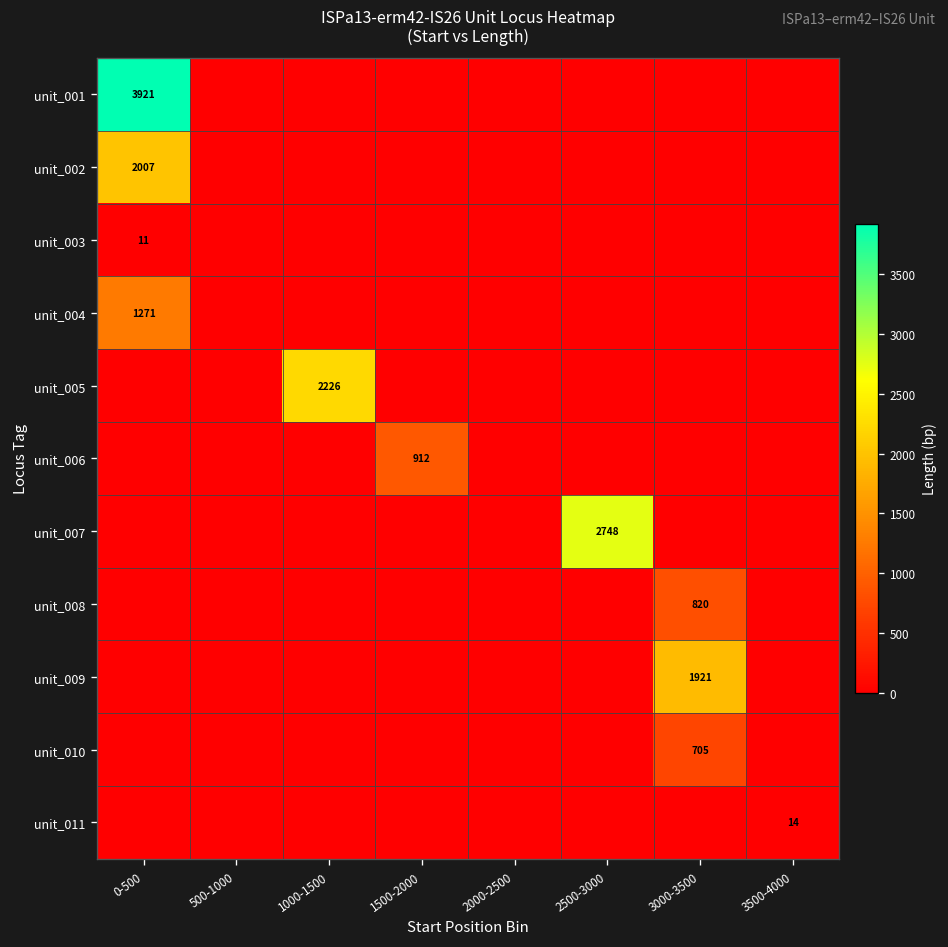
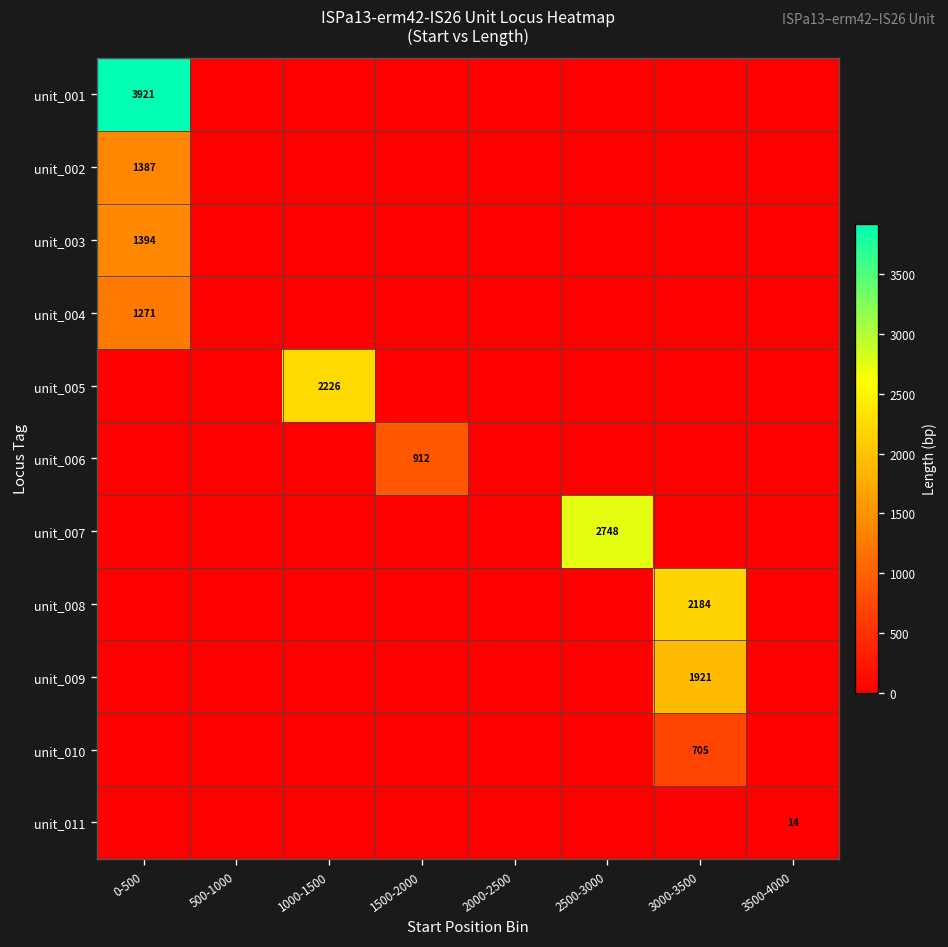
  {
    "unit_001": {
      "0-500": 3921
    },
    "unit_002": {
-     "0-500": 2007
+     "0-500": 1387
    },
    "unit_003": {
-     "0-500": 11
+     "0-500": 1394
    },
    "unit_004": {
      "0-500": 1271
    },
    "unit_005": {
      "1000-1500": 2226
    },
    "unit_006": {
      "1500-2000": 912
    },
    "unit_007": {
      "2500-3000": 2748
    },
    "unit_008": {
-     "3000-3500": 820
+     "3000-3500": 2184
    },
    "unit_009": {
      "3000-3500": 1921
    },
    "unit_010": {
      "3000-3500": 705
    },
    "unit_011": {
      "3500-4000": 14
    }
  }
